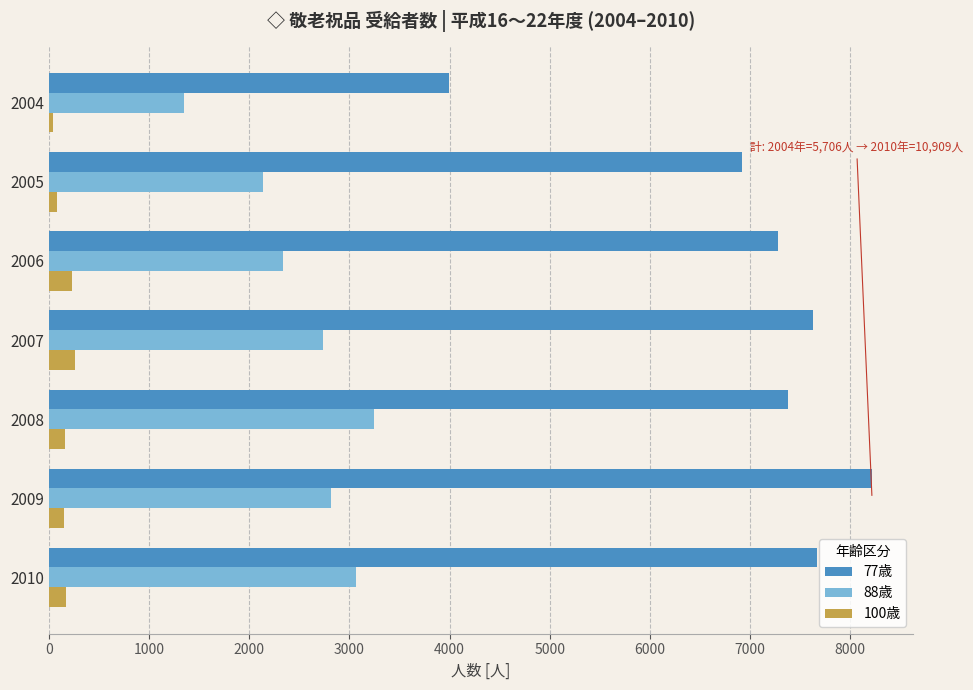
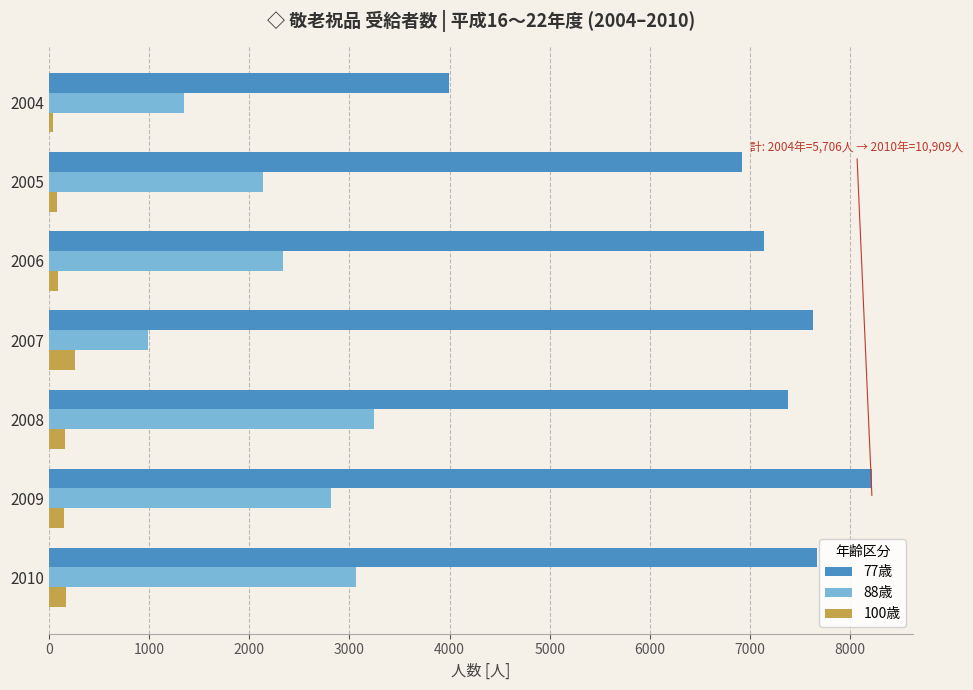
  {
    "77歳": {
      "2004": 3990,
      "2005": 6920,
-     "2006": 7280,
+     "2006": 7140,
      "2010": 7670
    },
    "88歳": {
      "2004": 1350,
      "2005": 2140,
      "2006": 2340,
-     "2007": 2740,
+     "2007": 990,
      "2008": 3240,
      "2009": 2820,
      "2010": 3070
    },
    "100歳": {
      "2004": 40,
      "2005": 80,
-     "2006": 230,
+     "2006": 90,
      "2007": 270,
      "2008": 160,
      "2009": 150,
      "2010": 170
    }
  }
